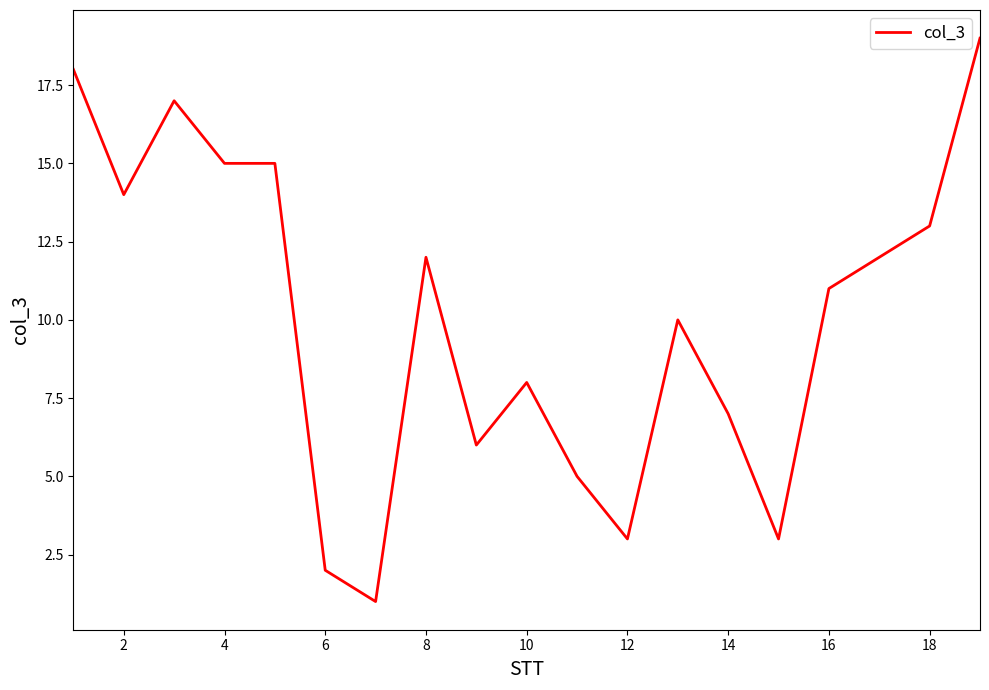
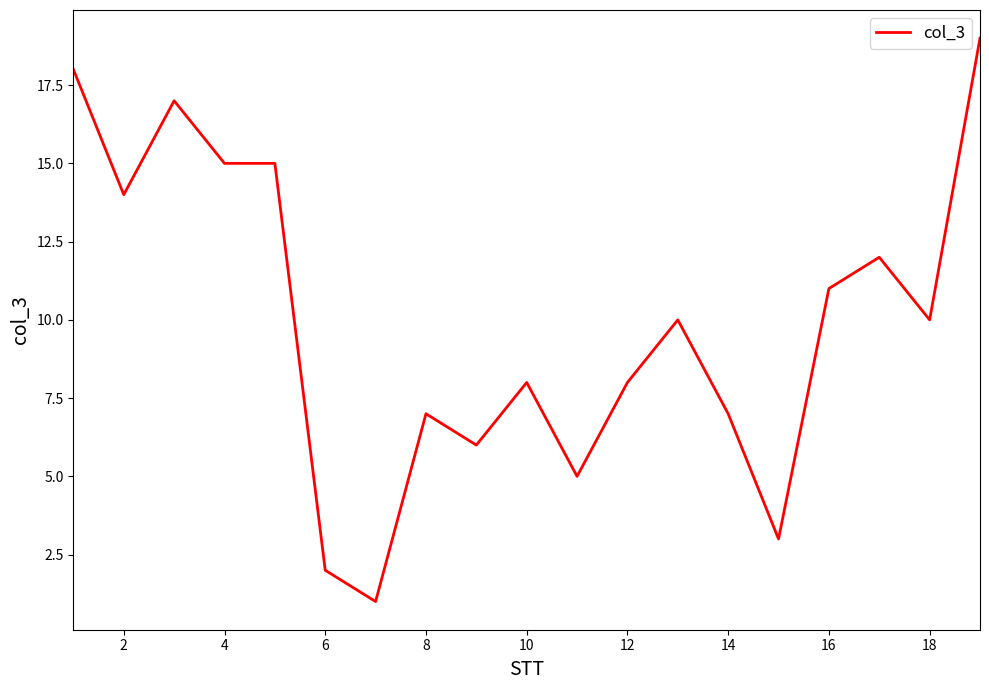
  {
    "2": 14,
    "4": 15,
    "6": 2,
-   "8": 12,
+   "8": 7,
    "10": 8,
-   "12": 3,
+   "12": 8,
    "14": 7,
    "16": 11,
-   "18": 13
+   "18": 10
  }
